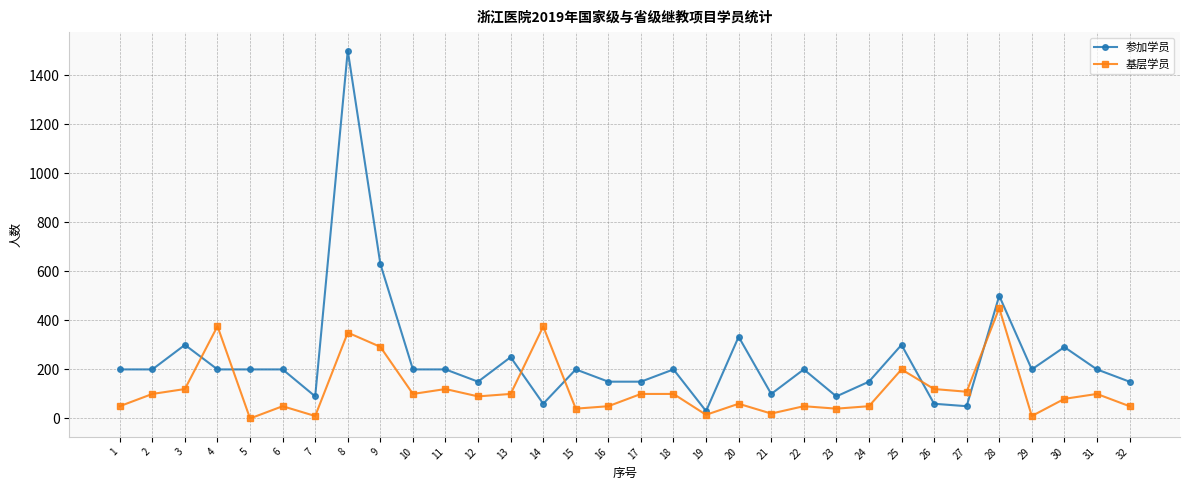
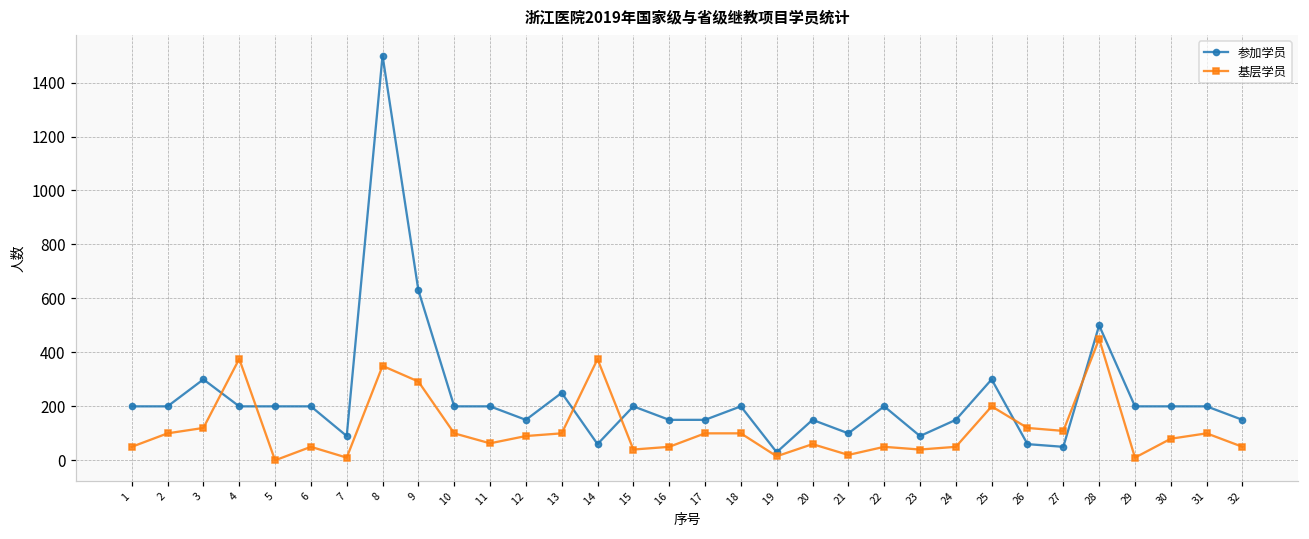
  {
    "参加学员": {
      "1": 200,
      "2": 200,
      "3": 300,
      "4": 200,
      "5": 200,
      "6": 200,
      "7": 90,
      "8": 1500,
      "9": 630,
      "10": 200,
      "11": 200,
      "12": 150,
      "13": 250,
      "14": 60,
      "15": 200,
      "16": 150,
      "17": 150,
      "18": 200,
      "19": 30,
-     "20": 330,
+     "20": 150,
      "21": 100,
      "22": 200,
      "23": 90,
      "24": 150,
      "25": 300,
      "26": 60,
      "27": 50,
      "28": 500,
      "29": 200,
-     "30": 290,
+     "30": 200,
      "31": 200,
      "32": 150
    },
    "基层学员": {
      "1": 50,
      "2": 100,
      "3": 120,
      "4": 380,
      "5": 0,
      "6": 50,
      "7": 10,
      "8": 350,
      "9": 290,
      "10": 100,
-     "11": 120,
+     "11": 60,
      "12": 90,
      "13": 100,
      "14": 380,
      "15": 40,
      "16": 50,
      "17": 100,
      "18": 100,
      "19": 20,
      "20": 60,
      "21": 20,
      "22": 50,
      "23": 40,
      "24": 50,
      "25": 200,
      "26": 120,
      "27": 110,
      "28": 450,
      "29": 10,
      "30": 80,
      "31": 100,
      "32": 50
    }
  }
